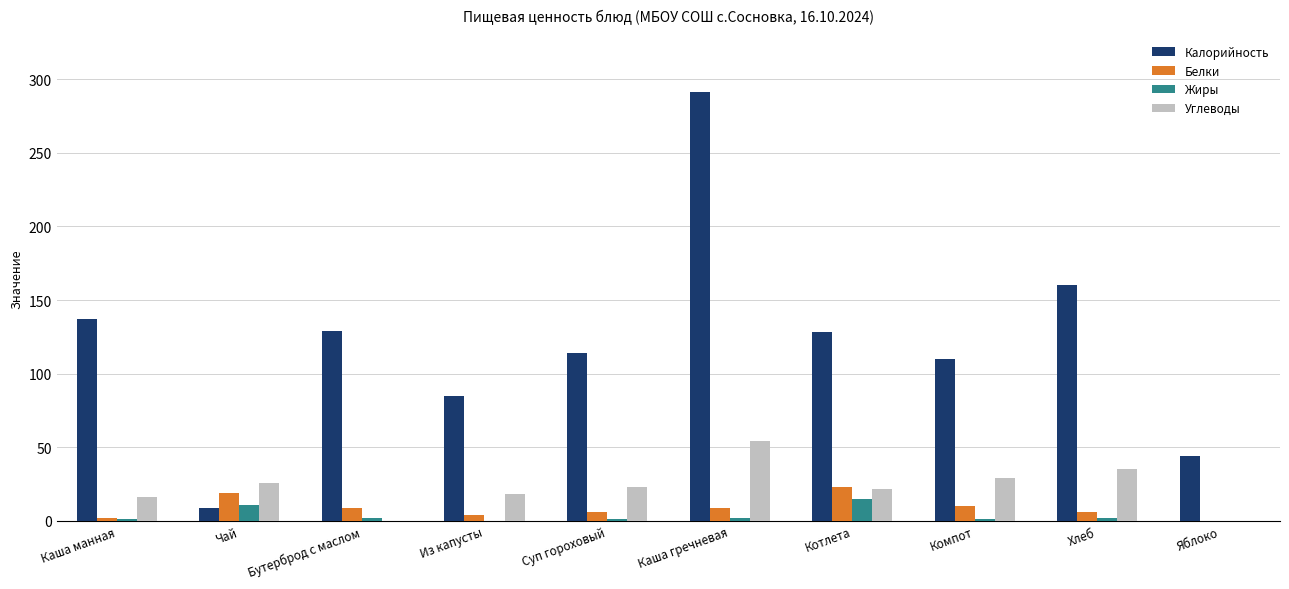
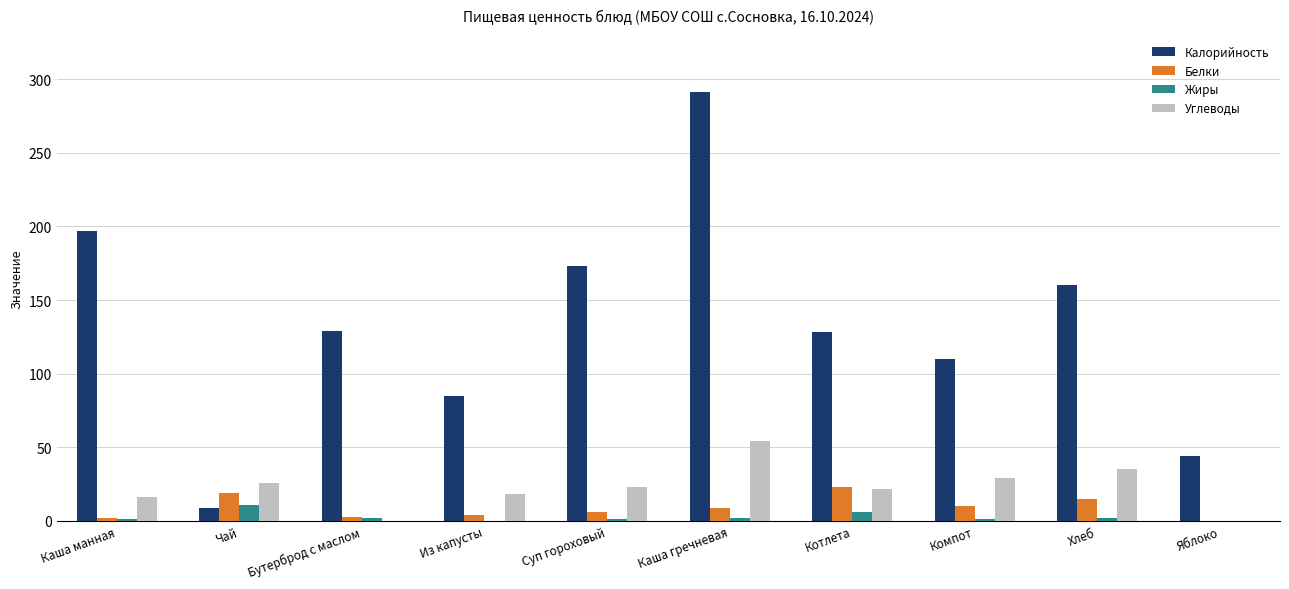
  {
    "Калорийность": {
-     "Каша манная": 137,
+     "Каша манная": 197,
      "Чай": 9,
      "Бутерброд с маслом": 129,
      "Из капусты": 85,
-     "Суп гороховый": 114,
+     "Суп гороховый": 173,
      "Каша гречневая": 291,
      "Котлета": 128,
      "Компот": 110,
      "Хлеб": 160,
      "Яблоко": 44
    },
    "Белки": {
      "Каша манная": 2,
      "Чай": 19,
-     "Бутерброд с маслом": 9,
+     "Бутерброд с маслом": 3,
      "Из капусты": 4,
      "Суп гороховый": 6,
      "Каша гречневая": 9,
      "Котлета": 23,
      "Компот": 10,
-     "Хлеб": 6,
+     "Хлеб": 15,
      "Яблоко": 0
    },
    "Жиры": {
      "Чай": 11,
      "Бутерброд с маслом": 2,
      "Из капусты": 0,
      "Каша гречневая": 2,
-     "Котлета": 15,
+     "Котлета": 6,
      "Хлеб": 2,
      "Яблоко": 0
    },
    "Углеводы": {
      "Каша манная": 16,
      "Чай": 26,
      "Бутерброд с маслом": 0,
      "Из капусты": 18,
      "Суп гороховый": 23,
      "Каша гречневая": 54,
      "Котлета": 22,
      "Компот": 29,
      "Хлеб": 35,
      "Яблоко": 0
    }
  }
